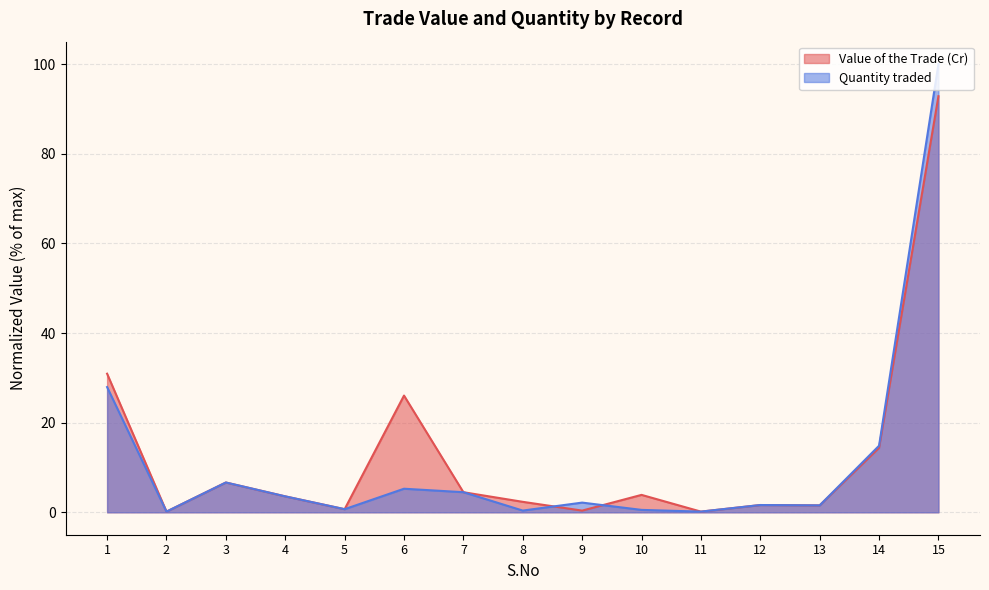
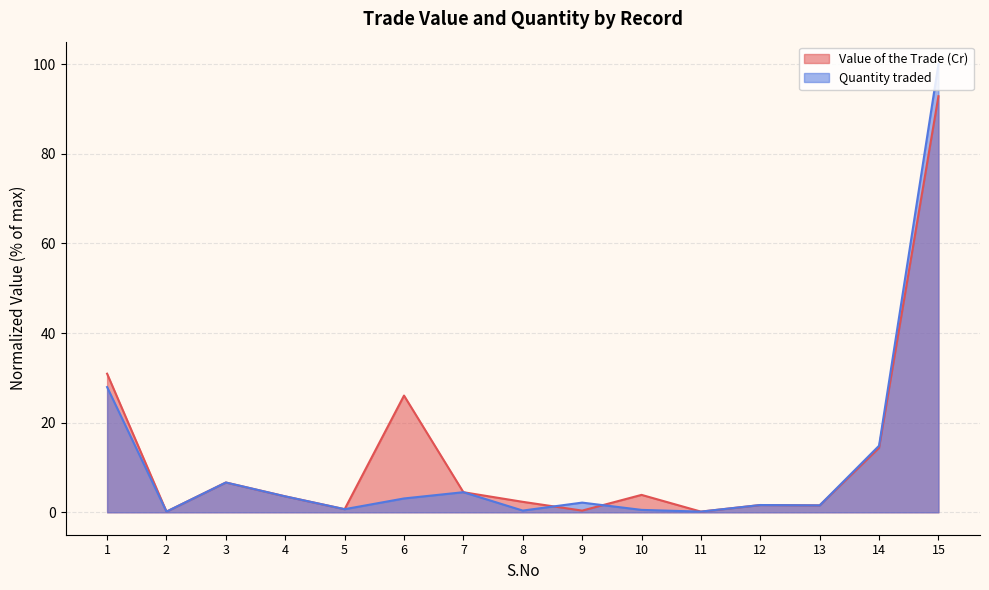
  {
    "Value of the Trade (Cr)": {
      "1": 31,
      "6": 26,
      "8": 2,
      "9": 0,
      "10": 4,
      "15": 93
    },
    "Quantity traded": {
      "1": 28,
-     "6": 5,
+     "6": 3,
      "8": 0,
      "9": 2,
      "10": 1
    }
  }
